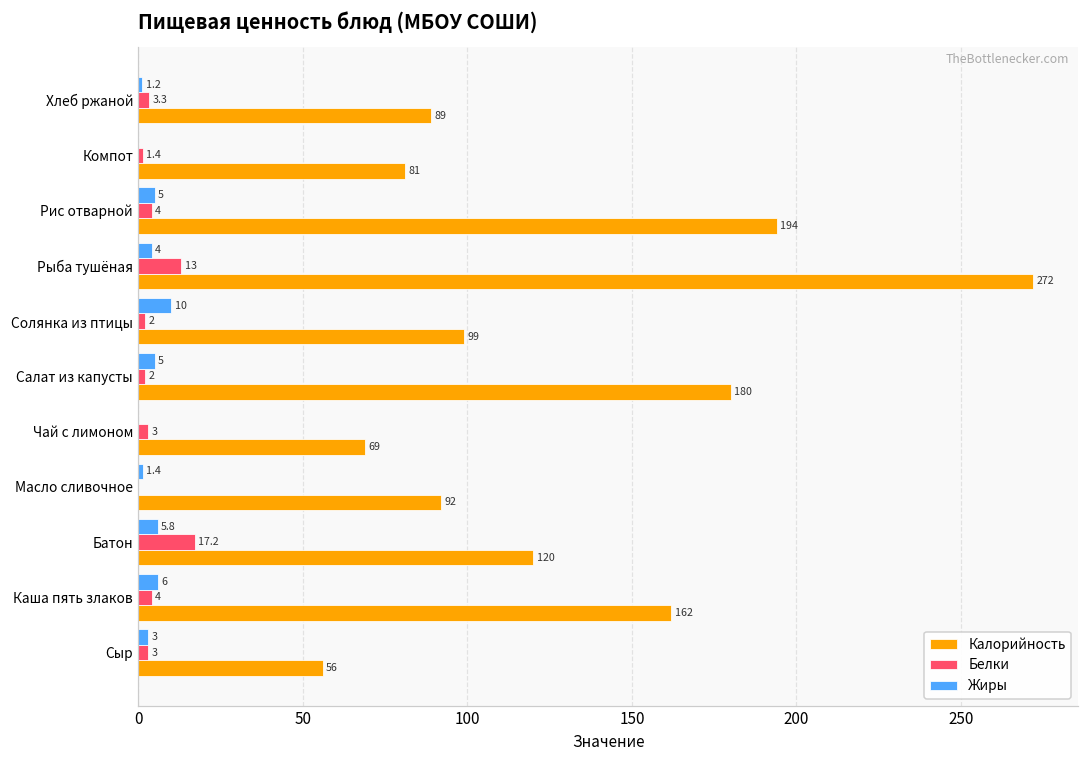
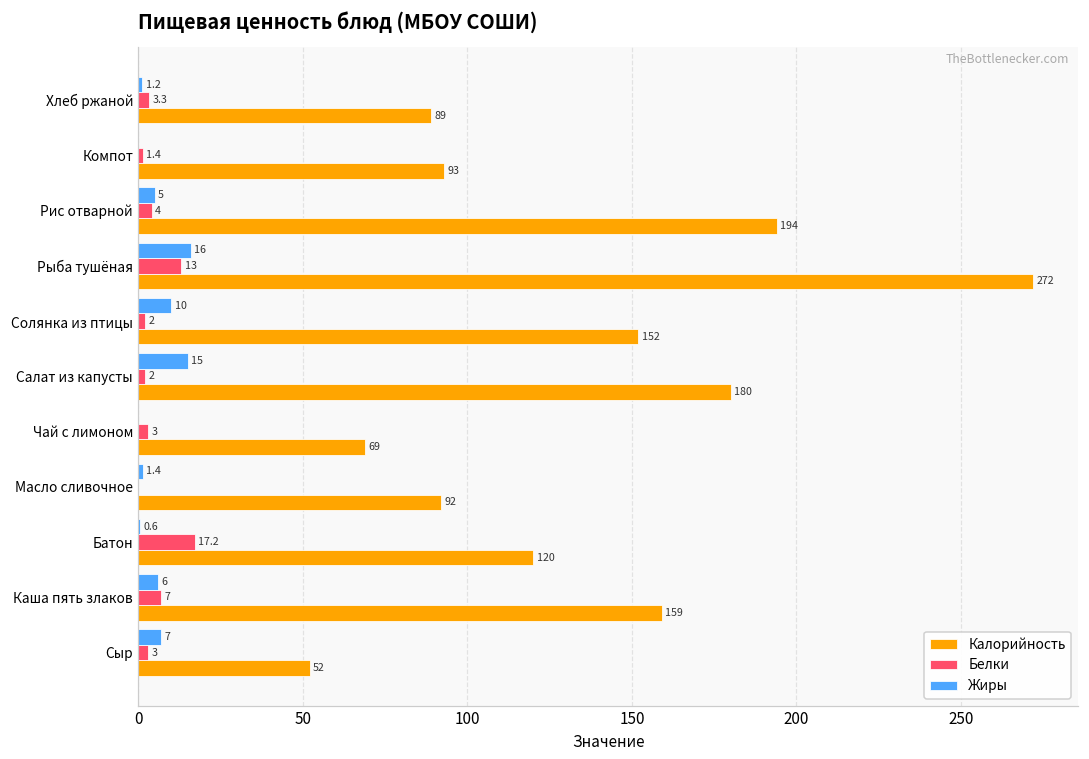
  {
    "Калорийность": {
      "Хлеб ржаной": 89,
-     "Компот": 81,
+     "Компот": 93,
      "Рис отварной": 194,
      "Рыба тушёная": 272,
-     "Солянка из птицы": 99,
+     "Солянка из птицы": 152,
      "Салат из капусты": 180,
      "Чай с лимоном": 69,
      "Масло сливочное": 92,
      "Батон": 120,
-     "Каша пять злаков": 162,
-     "Сыр": 56
+     "Каша пять злаков": 159,
+     "Сыр": 52
    },
    "Белки": {
      "Хлеб ржаной": 3.3,
      "Компот": 1.4,
      "Рис отварной": 4,
      "Рыба тушёная": 13,
      "Солянка из птицы": 2,
      "Салат из капусты": 2,
      "Чай с лимоном": 3,
      "Батон": 17.2,
-     "Каша пять злаков": 4,
+     "Каша пять злаков": 7,
      "Сыр": 3
    },
    "Жиры": {
      "Хлеб ржаной": 1.2,
      "Рис отварной": 5,
-     "Рыба тушёная": 4,
+     "Рыба тушёная": 16,
      "Солянка из птицы": 10,
-     "Салат из капусты": 5,
+     "Салат из капусты": 15,
      "Масло сливочное": 1.4,
-     "Батон": 5.8,
+     "Батон": 0.6,
      "Каша пять злаков": 6,
-     "Сыр": 3
+     "Сыр": 7
    }
  }
